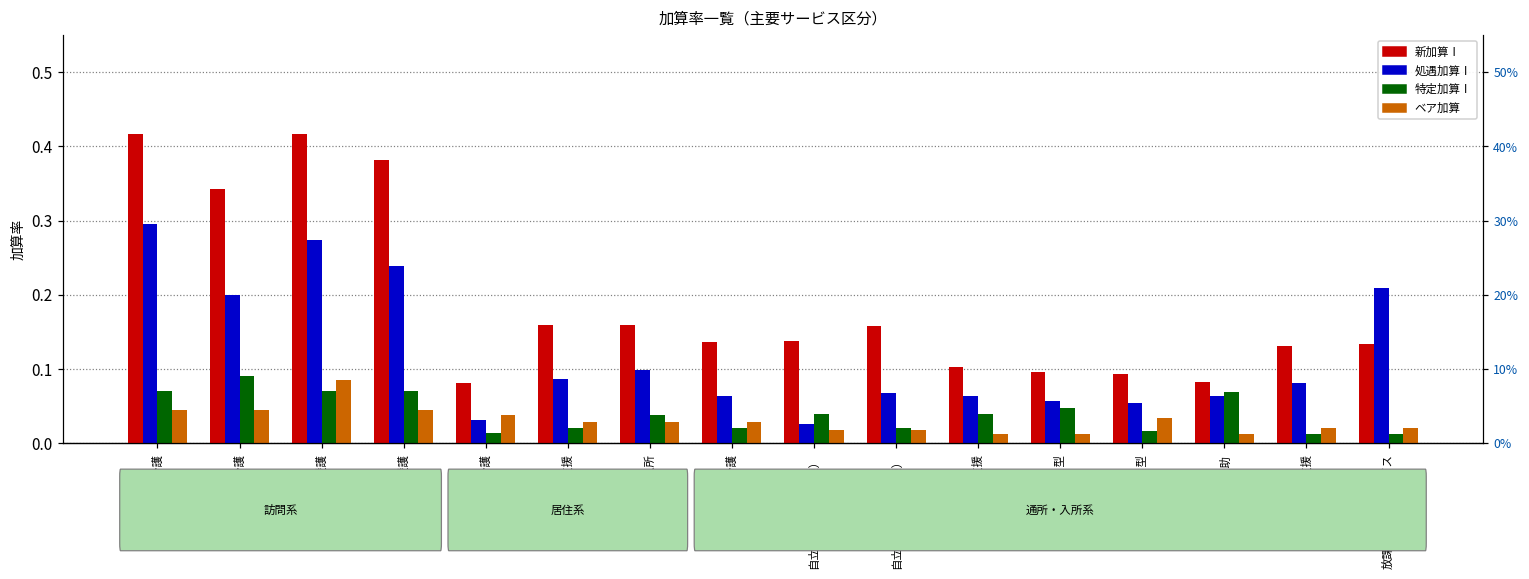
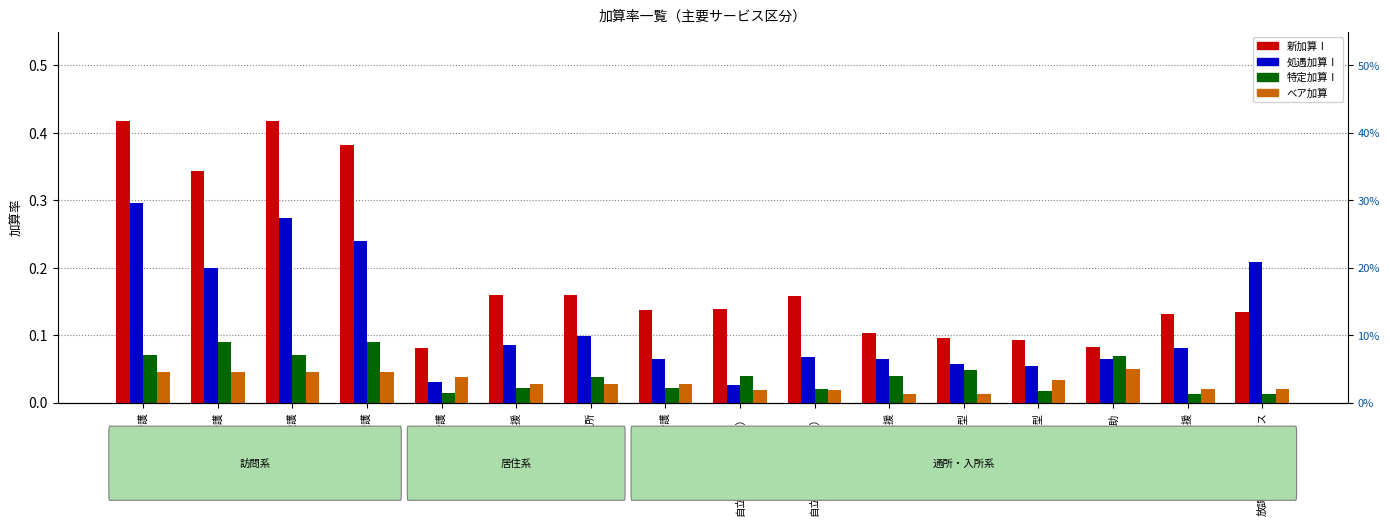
  {
    "新加算Ⅰ": {
      "居宅介護": 0.42,
      "重度訪問介護": 0.34,
      "同行援護": 0.42,
      "行動援護": 0.38,
      "生活介護": 0.08,
      "施設入所支援": 0.16,
      "短期入所": 0.16,
      "療養介護": 0.14,
      "自立訓練（機能訓練）": 0.14,
      "自立訓練（生活訓練）": 0.16,
      "就労移行支援": 0.10,
      "就労継続支援Ａ型": 0.10,
      "就労継続支援Ｂ型": 0.09,
      "自立生活援助": 0.08,
      "児童発達支援": 0.13,
      "放課後等デイサービス": 0.13
    },
    "処遇加算Ⅰ": {
      "居宅介護": 0.30,
      "重度訪問介護": 0.20,
      "同行援護": 0.27,
      "行動援護": 0.24,
      "生活介護": 0.03,
      "施設入所支援": 0.09,
      "短期入所": 0.10,
      "療養介護": 0.06,
      "自立訓練（機能訓練）": 0.03,
      "自立訓練（生活訓練）": 0.07,
      "就労移行支援": 0.06,
      "就労継続支援Ａ型": 0.06,
      "就労継続支援Ｂ型": 0.05,
      "自立生活援助": 0.06,
      "児童発達支援": 0.08,
      "放課後等デイサービス": 0.21
    },
    "特定加算Ⅰ": {
      "居宅介護": 0.07,
      "重度訪問介護": 0.09,
      "同行援護": 0.07,
-     "行動援護": 0.07,
+     "行動援護": 0.09,
      "生活介護": 0.01,
      "施設入所支援": 0.02,
      "短期入所": 0.04,
      "療養介護": 0.02,
      "自立訓練（機能訓練）": 0.04,
      "自立訓練（生活訓練）": 0.02,
      "就労移行支援": 0.04,
      "就労継続支援Ａ型": 0.05,
      "就労継続支援Ｂ型": 0.02,
      "自立生活援助": 0.07,
      "児童発達支援": 0.01,
      "放課後等デイサービス": 0.01
    },
    "ベア加算": {
      "居宅介護": 0.05,
      "重度訪問介護": 0.05,
-     "同行援護": 0.09,
+     "同行援護": 0.05,
      "行動援護": 0.05,
      "生活介護": 0.04,
      "施設入所支援": 0.03,
      "短期入所": 0.03,
      "療養介護": 0.03,
      "自立訓練（機能訓練）": 0.02,
      "自立訓練（生活訓練）": 0.02,
      "就労移行支援": 0.01,
      "就労継続支援Ａ型": 0.01,
      "就労継続支援Ｂ型": 0.03,
-     "自立生活援助": 0.01,
+     "自立生活援助": 0.05,
      "児童発達支援": 0.02,
      "放課後等デイサービス": 0.02
    }
  }
